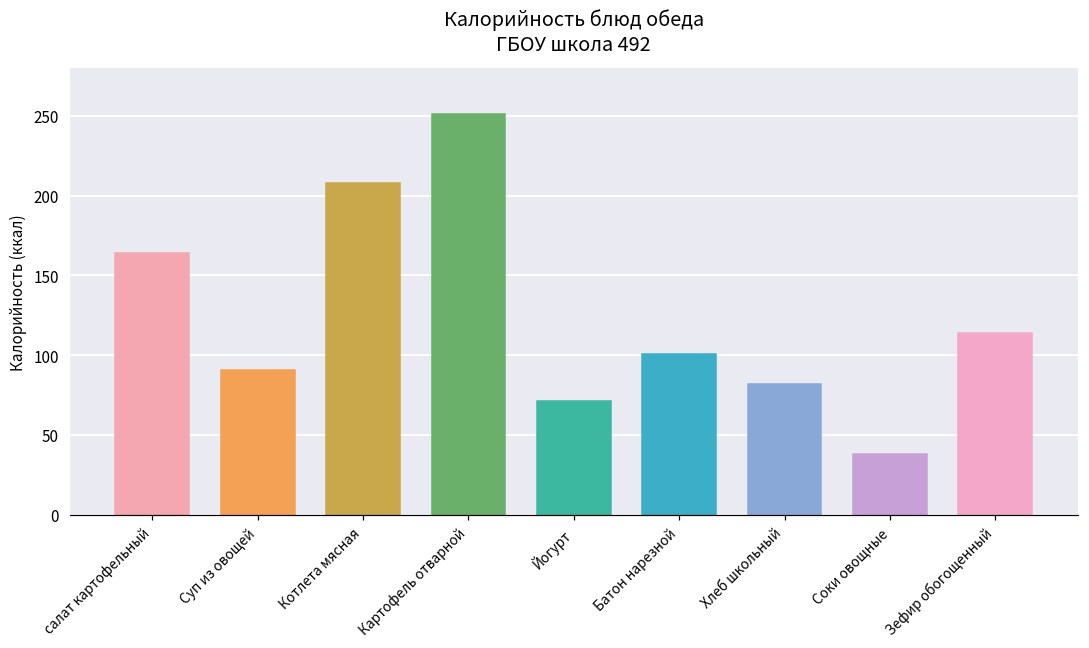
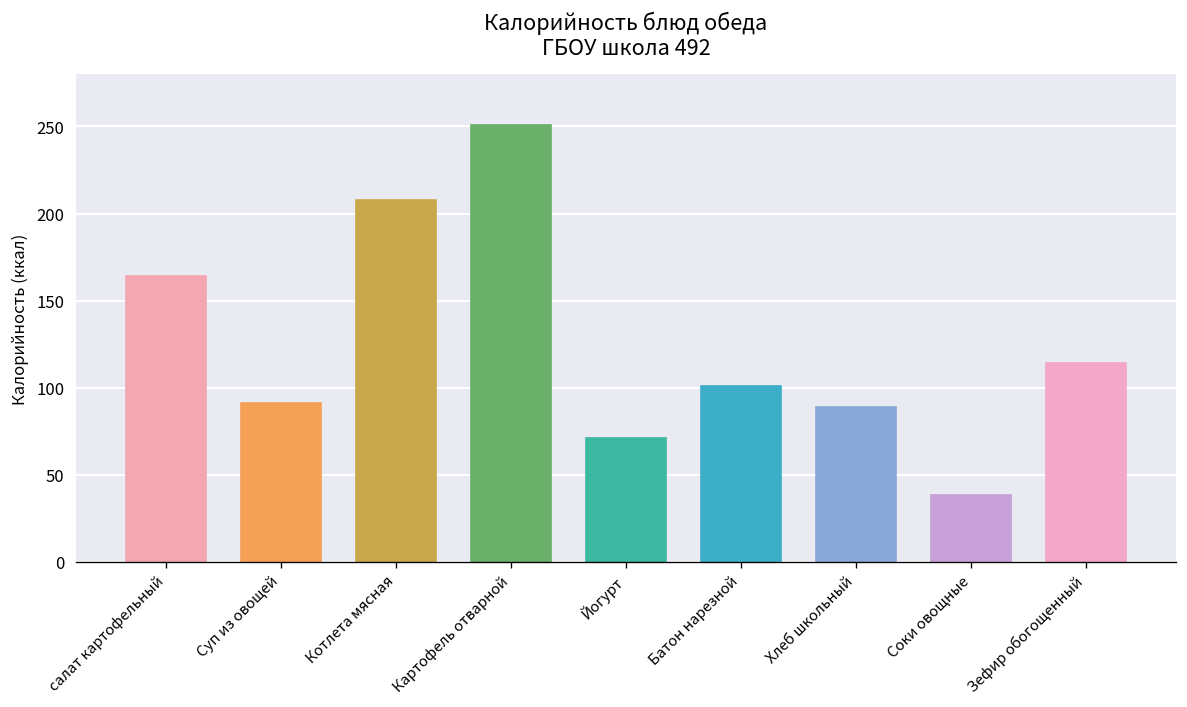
  {
    "салат картофельный": 164,
    "Суп из овощей": 91,
    "Котлета мясная": 208,
    "Картофель отварной": 251,
    "Йогурт": 71,
    "Батон нарезной": 101,
-   "Хлеб школьный": 82,
+   "Хлеб школьный": 89,
    "Соки овощные": 38,
    "Зефир обогощенный": 114
  }
